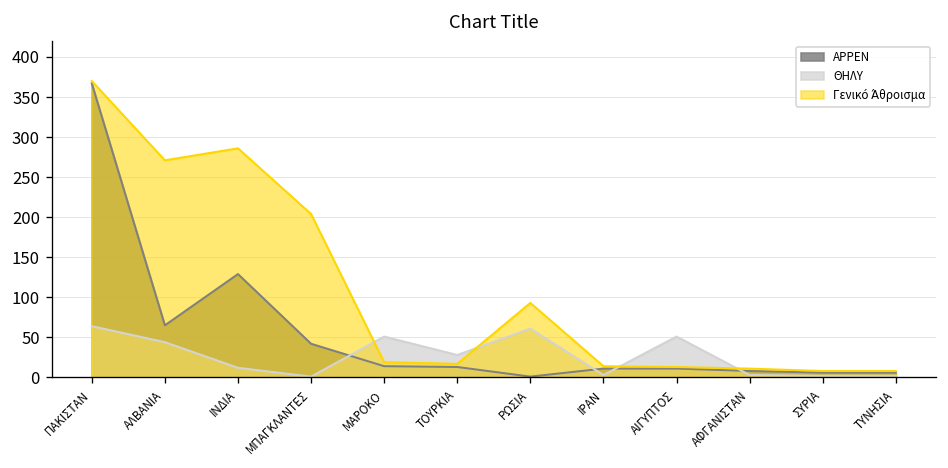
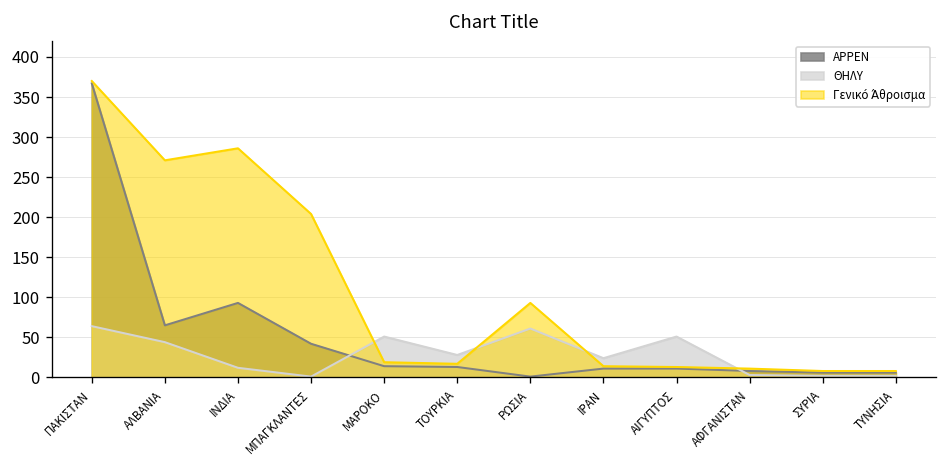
  {
    "ΑΡΡΕΝ": {
      "ΑΛΒΑΝΙΑ": 70,
-     "ΙΝΔΙΑ": 130,
+     "ΙΝΔΙΑ": 90,
      "ΜΠΑΓΚΛΑΝΤΕΣ": 40,
      "ΜΑΡΟΚΟ": 10,
      "ΤΟΥΡΚΙΑ": 10,
      "ΡΩΣΙΑ": 0
    },
    "ΘΗΛΥ": {
      "ΠΑΚΙΣΤΑΝ": 60,
      "ΑΛΒΑΝΙΑ": 40,
      "ΙΝΔΙΑ": 10,
      "ΜΠΑΓΚΛΑΝΤΕΣ": 0,
      "ΜΑΡΟΚΟ": 50,
      "ΤΟΥΡΚΙΑ": 30,
      "ΡΩΣΙΑ": 60,
-     "ΙΡΑΝ": 0,
+     "ΙΡΑΝ": 20,
      "ΑΙΓΥΠΤΟΣ": 50,
      "ΑΦΓΑΝΙΣΤΑΝ": 0,
      "ΣΥΡΙΑ": 0,
      "ΤΥΝΗΣΙΑ": 0
    },
    "Γενικό Άθροισμα": {
      "ΑΛΒΑΝΙΑ": 270,
      "ΙΝΔΙΑ": 290,
      "ΜΠΑΓΚΛΑΝΤΕΣ": 200,
      "ΜΑΡΟΚΟ": 20,
      "ΤΟΥΡΚΙΑ": 20,
      "ΡΩΣΙΑ": 90
    }
  }
